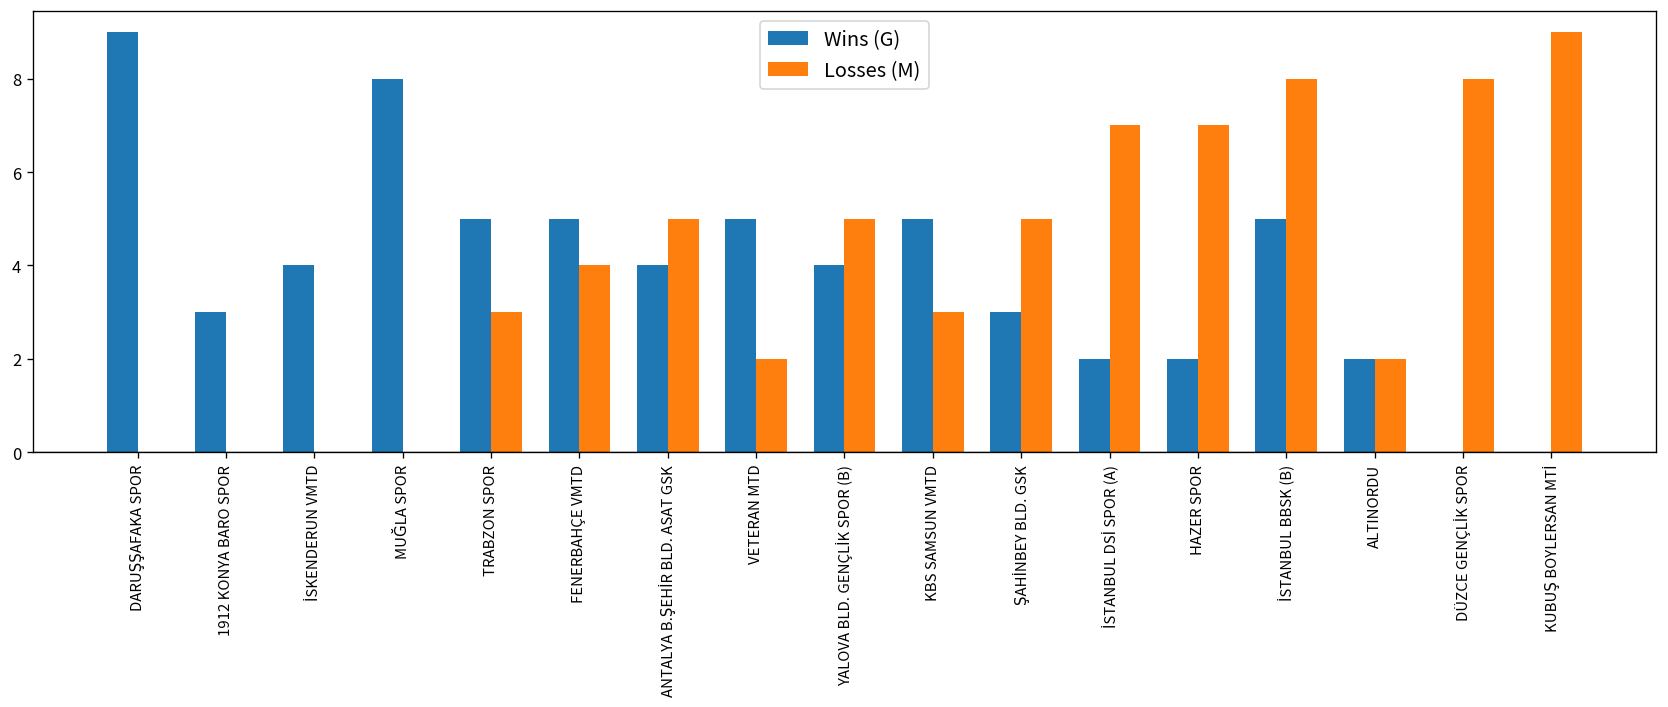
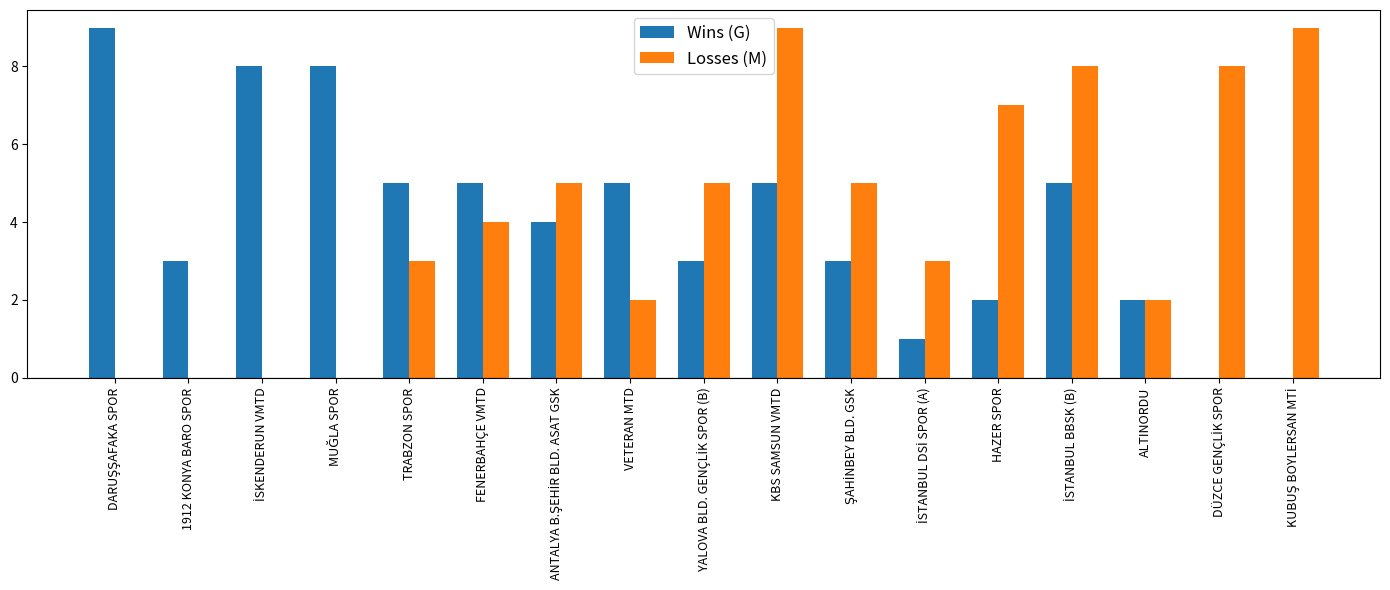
  {
    "Wins (G)": {
      "DARUŞŞAFAKA SPOR": 9,
      "1912 KONYA BARO SPOR": 3,
-     "İSKENDERUN VMTD": 4,
+     "İSKENDERUN VMTD": 8,
      "MUĞLA SPOR": 8,
      "TRABZON SPOR": 5,
      "FENERBAHÇE VMTD": 5,
      "ANTALYA B.ŞEHİR BLD. ASAT GSK": 4,
      "VETERAN MTD": 5,
-     "YALOVA BLD. GENÇLİK SPOR (B)": 4,
+     "YALOVA BLD. GENÇLİK SPOR (B)": 3,
      "KBS SAMSUN VMTD": 5,
      "ŞAHİNBEY BLD. GSK": 3,
-     "İSTANBUL DSİ SPOR (A)": 2,
+     "İSTANBUL DSİ SPOR (A)": 1,
      "HAZER SPOR": 2,
      "İSTANBUL BBSK (B)": 5,
      "ALTINORDU": 2,
      "DÜZCE GENÇLİK SPOR": 0,
      "KUBUŞ BOYLERSAN MTİ": 0
    },
    "Losses (M)": {
      "DARUŞŞAFAKA SPOR": 0,
      "1912 KONYA BARO SPOR": 0,
      "İSKENDERUN VMTD": 0,
      "MUĞLA SPOR": 0,
      "TRABZON SPOR": 3,
      "FENERBAHÇE VMTD": 4,
      "ANTALYA B.ŞEHİR BLD. ASAT GSK": 5,
      "VETERAN MTD": 2,
      "YALOVA BLD. GENÇLİK SPOR (B)": 5,
-     "KBS SAMSUN VMTD": 3,
+     "KBS SAMSUN VMTD": 9,
      "ŞAHİNBEY BLD. GSK": 5,
-     "İSTANBUL DSİ SPOR (A)": 7,
+     "İSTANBUL DSİ SPOR (A)": 3,
      "HAZER SPOR": 7,
      "İSTANBUL BBSK (B)": 8,
      "ALTINORDU": 2,
      "DÜZCE GENÇLİK SPOR": 8,
      "KUBUŞ BOYLERSAN MTİ": 9
    }
  }
